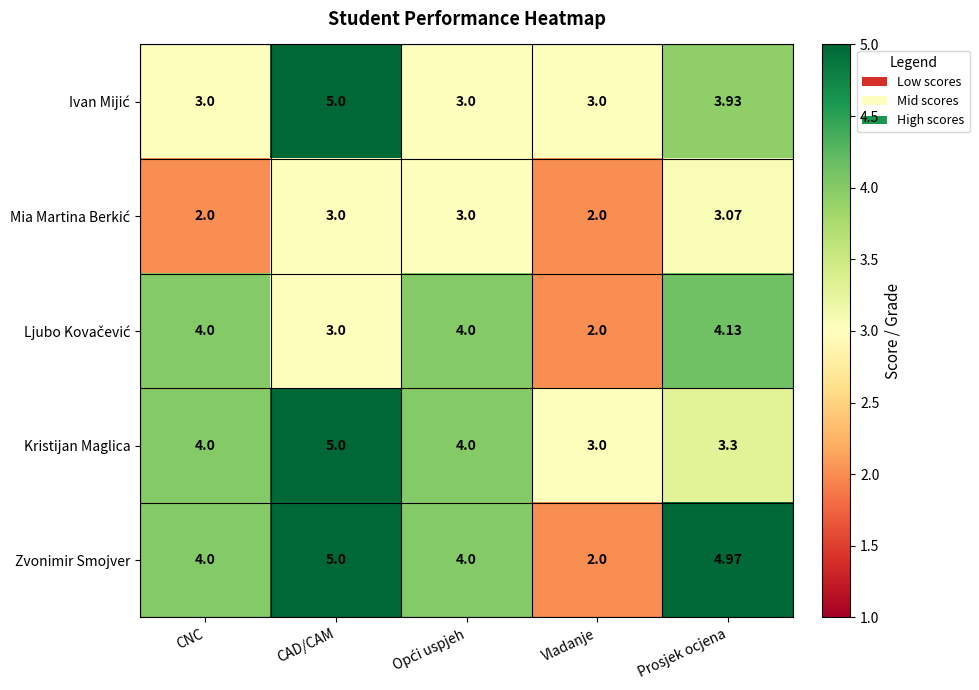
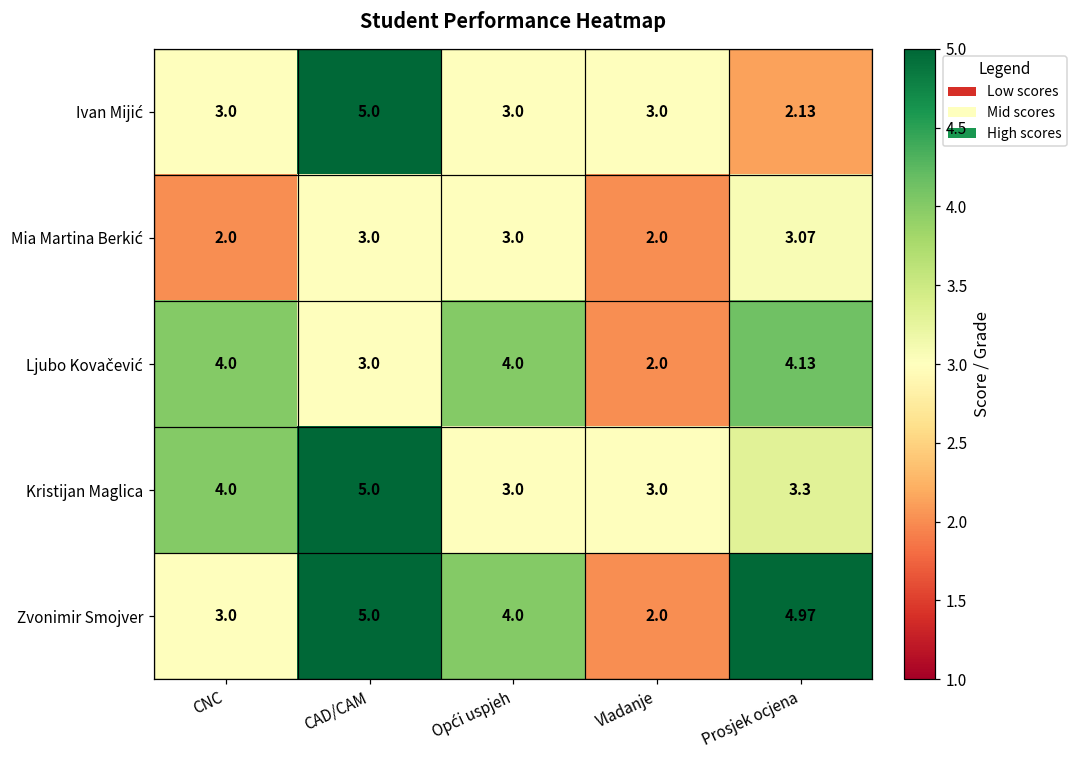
  {
    "Ivan Mijić": {
      "CNC": 3.0,
      "CAD/CAM": 5.0,
      "Opći uspjeh": 3.0,
      "Vladanje": 3.0,
-     "Prosjek ocjena": 3.93
+     "Prosjek ocjena": 2.13
    },
    "Mia Martina Berkić": {
      "CNC": 2.0,
      "CAD/CAM": 3.0,
      "Opći uspjeh": 3.0,
      "Vladanje": 2.0,
      "Prosjek ocjena": 3.07
    },
    "Ljubo Kovačević": {
      "CNC": 4.0,
      "CAD/CAM": 3.0,
      "Opći uspjeh": 4.0,
      "Vladanje": 2.0,
      "Prosjek ocjena": 4.13
    },
    "Kristijan Maglica": {
      "CNC": 4.0,
      "CAD/CAM": 5.0,
-     "Opći uspjeh": 4.0,
+     "Opći uspjeh": 3.0,
      "Vladanje": 3.0,
      "Prosjek ocjena": 3.3
    },
    "Zvonimir Smojver": {
-     "CNC": 4.0,
+     "CNC": 3.0,
      "CAD/CAM": 5.0,
      "Opći uspjeh": 4.0,
      "Vladanje": 2.0,
      "Prosjek ocjena": 4.97
    }
  }
